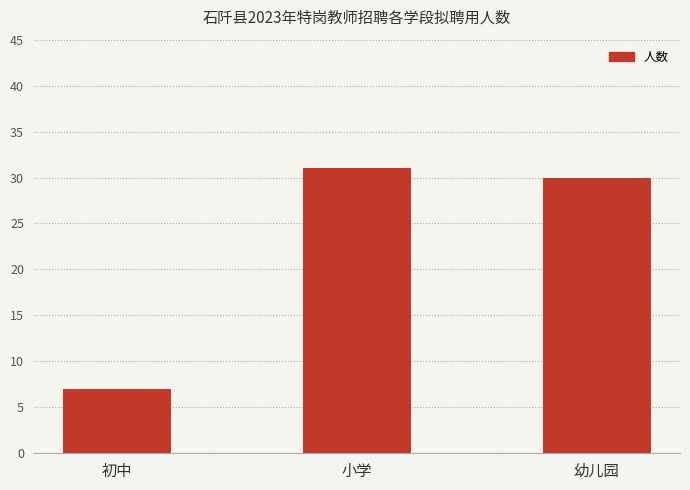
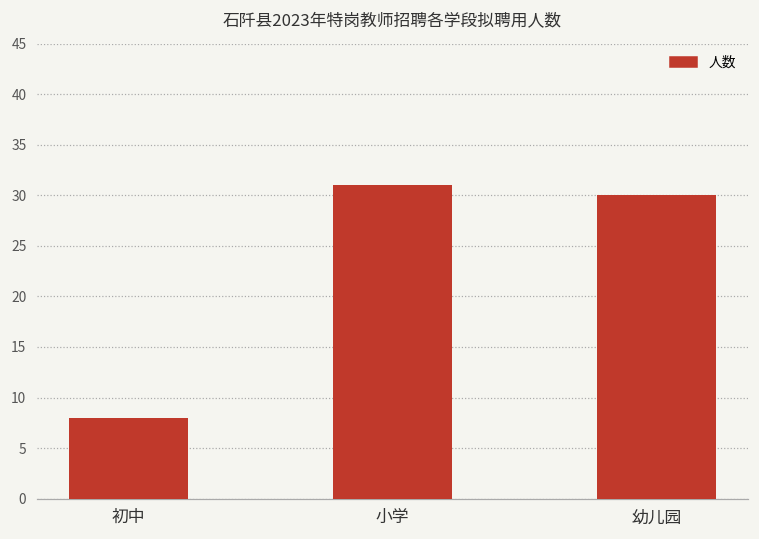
  {
-   "初中": 7,
+   "初中": 8,
    "小学": 31,
    "幼儿园": 30
  }
